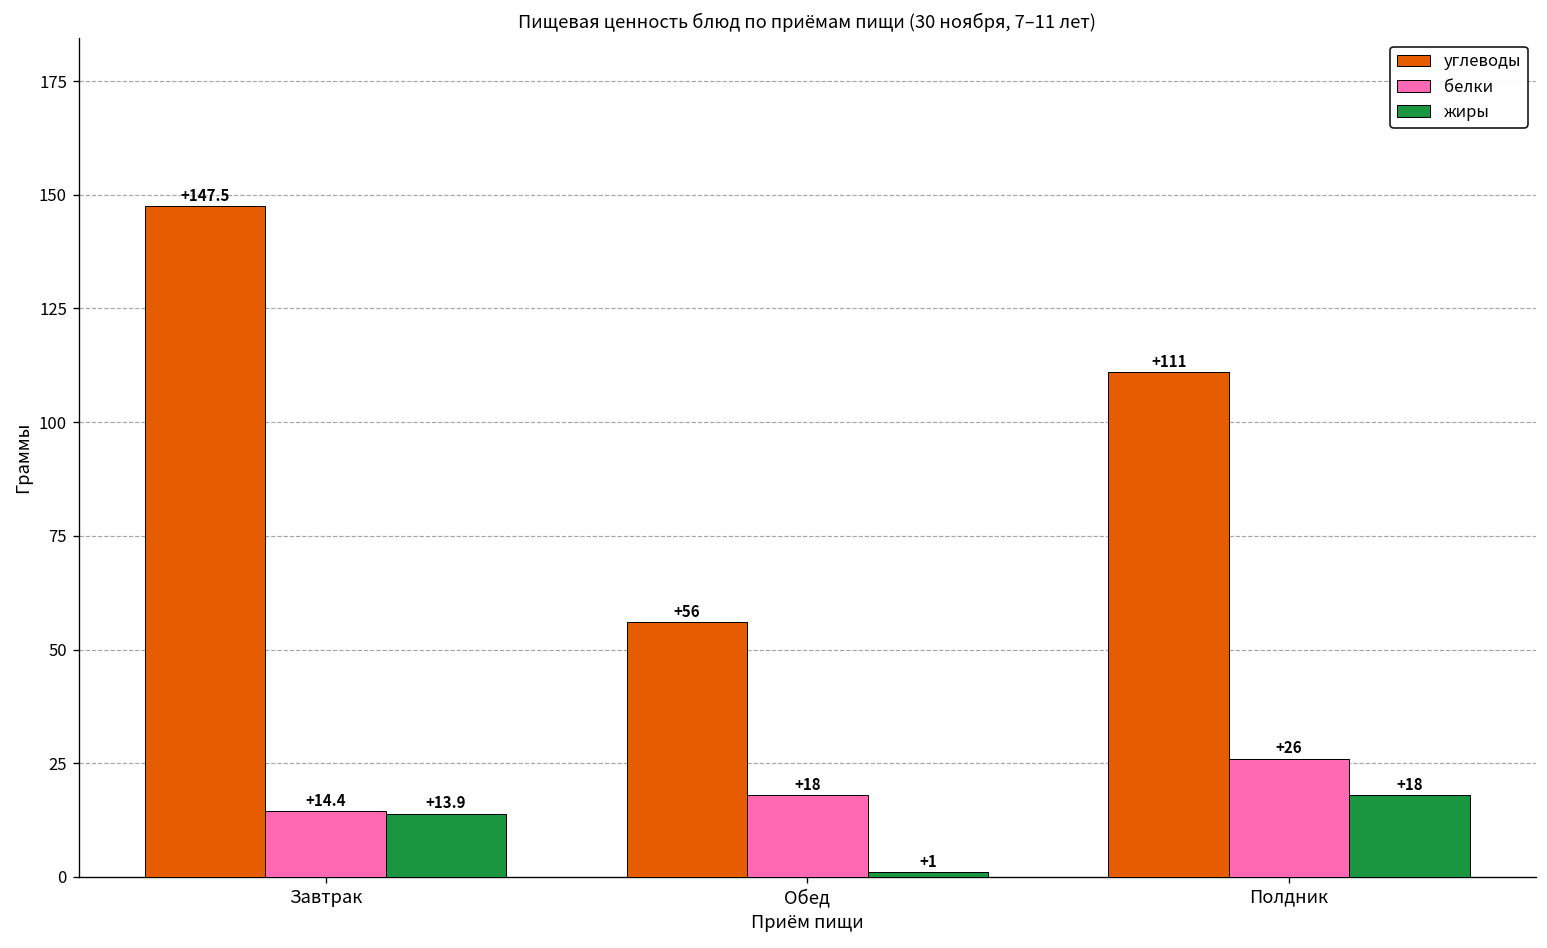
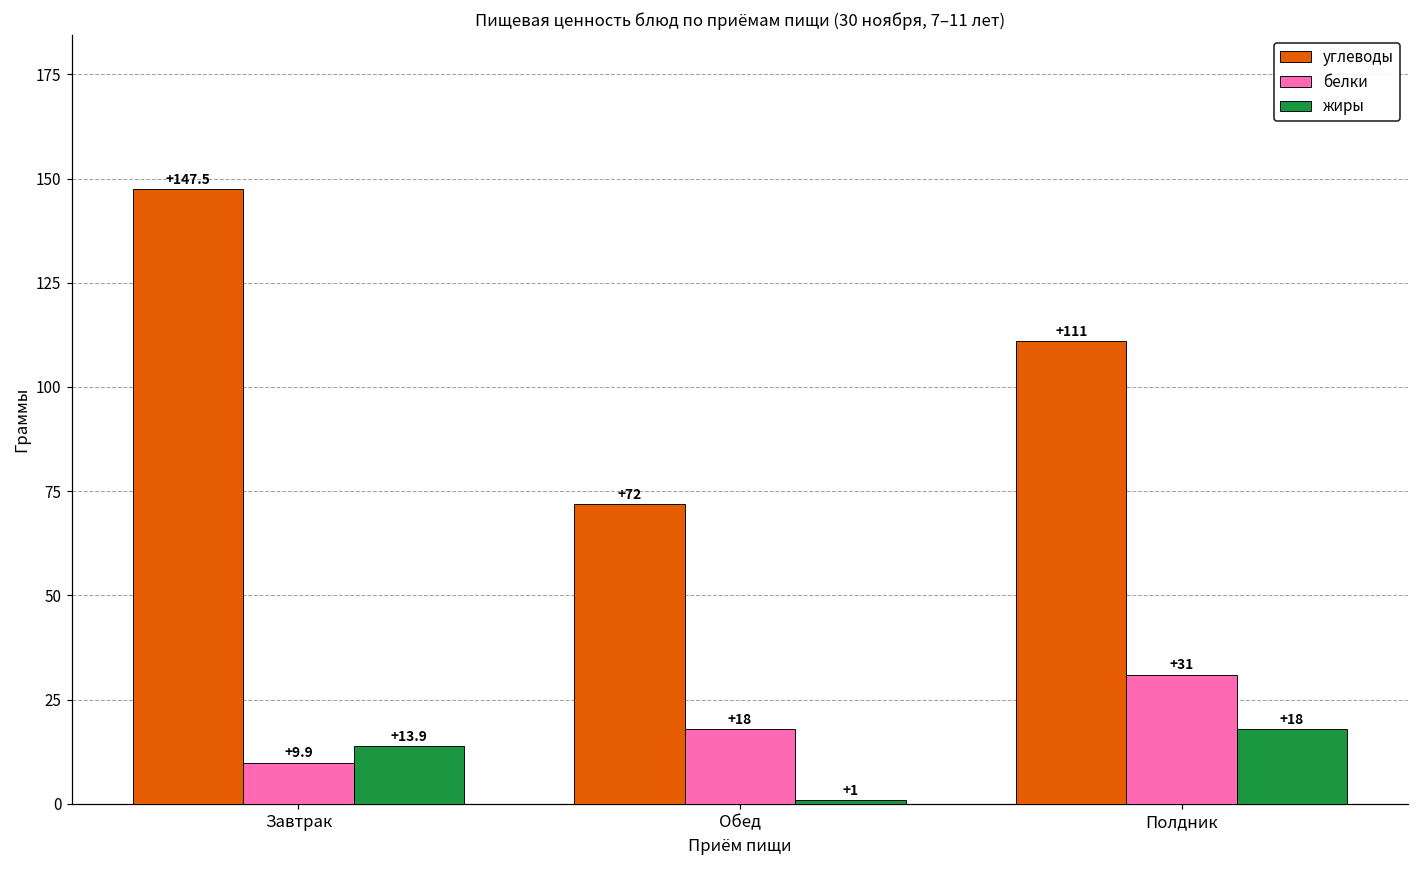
  {
    "углеводы": {
      "Завтрак": "+147.5",
-     "Обед": "+56",
+     "Обед": "+72",
      "Полдник": "+111"
    },
    "белки": {
-     "Завтрак": "+14.4",
+     "Завтрак": "+9.9",
      "Обед": "+18",
-     "Полдник": "+26"
+     "Полдник": "+31"
    },
    "жиры": {
      "Завтрак": "+13.9",
      "Обед": "+1",
      "Полдник": "+18"
    }
  }
